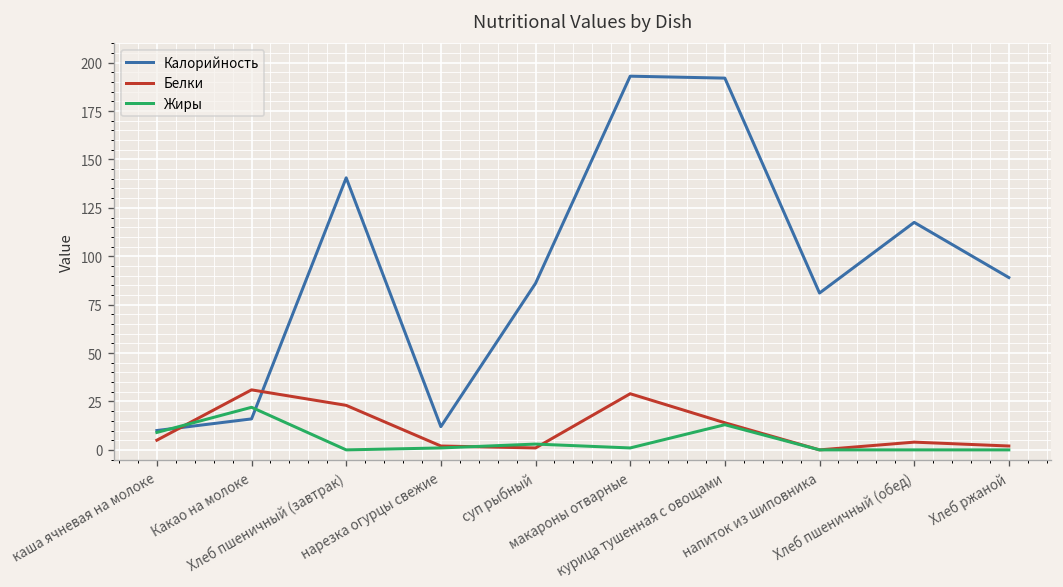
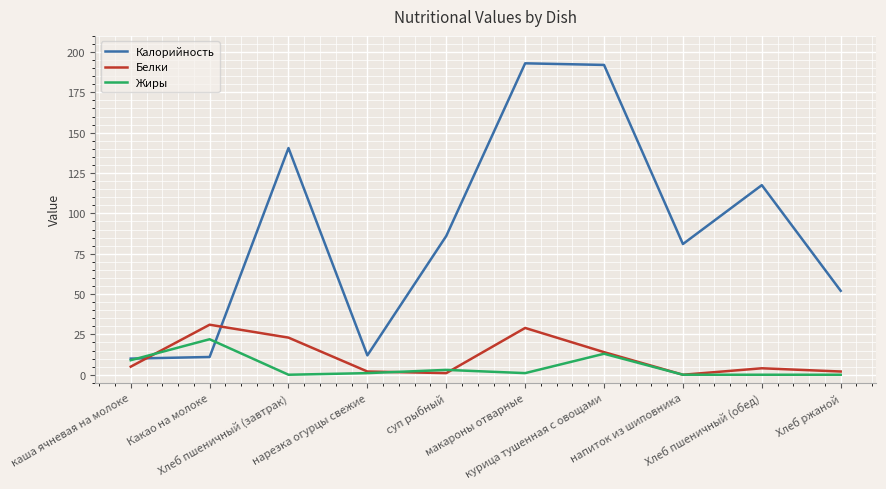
  {
    "Калорийность": {
-     "Какао на молоке": 16,
+     "Какао на молоке": 11,
      "Хлеб пшеничный (завтрак)": 141,
      "нарезка огурцы свежие": 12,
      "суп рыбный": 86,
      "макароны отварные": 193,
      "курица тушенная с овощами": 192,
      "напиток из шиповника": 81,
      "Хлеб пшеничный (обед)": 118,
-     "Хлеб ржаной": 89
+     "Хлеб ржаной": 52
    },
    "Белки": {
      "каша ячневая на молоке": 5,
      "Какао на молоке": 31,
      "Хлеб пшеничный (завтрак)": 23,
      "суп рыбный": 1,
      "макароны отварные": 29,
      "Хлеб пшеничный (обед)": 4,
      "Хлеб ржаной": 2
    },
    "Жиры": {
      "Какао на молоке": 22,
      "Хлеб пшеничный (завтрак)": 0,
      "суп рыбный": 3,
      "макароны отварные": 1,
      "Хлеб пшеничный (обед)": 0,
      "Хлеб ржаной": 0
    }
  }
